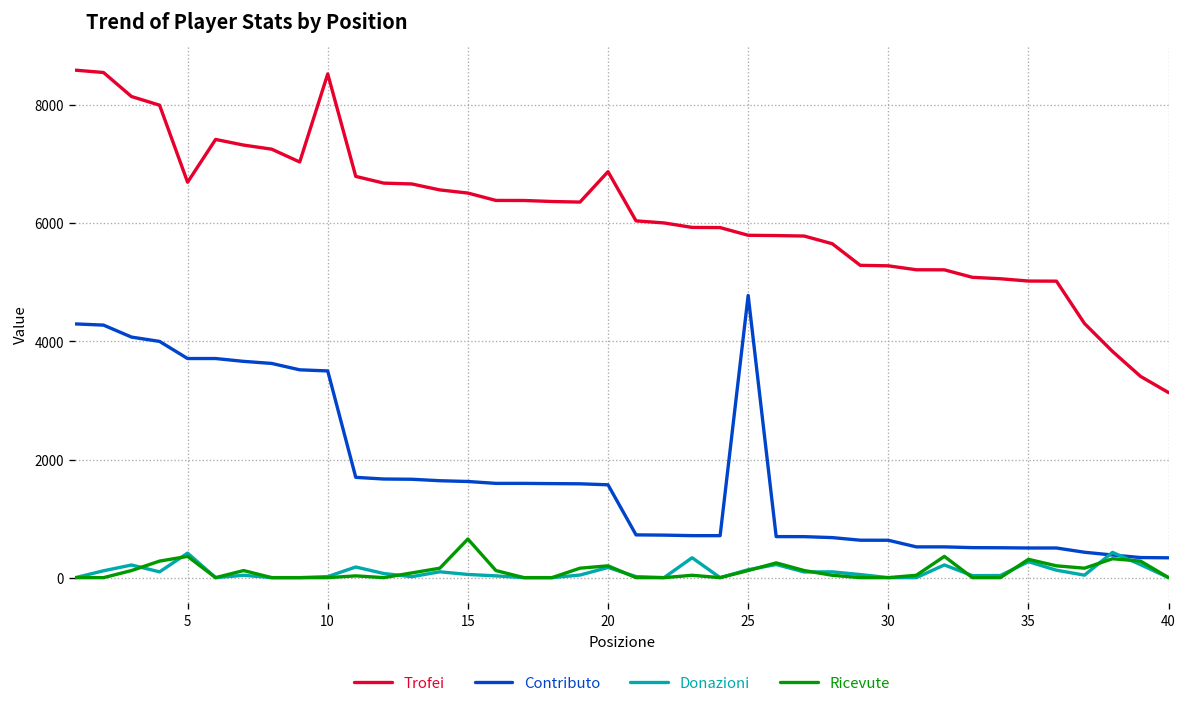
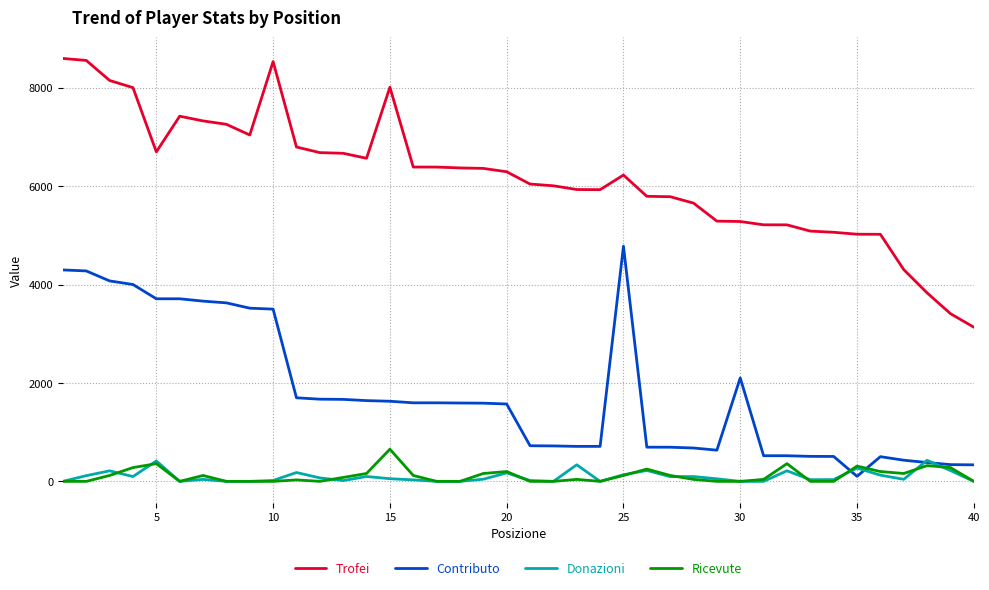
  {
    "Trofei": {
      "5": 6700,
      "10": 8500,
-     "15": 6500,
-     "20": 6900,
-     "25": 5800,
+     "15": 8000,
+     "20": 6300,
+     "25": 6200,
      "30": 5300,
      "35": 5000,
      "40": 3100
    },
    "Contributo": {
      "5": 3700,
      "10": 3500,
      "15": 1600,
      "20": 1600,
      "25": 4800,
-     "30": 600,
-     "35": 500,
+     "30": 2100,
+     "35": 100,
      "40": 300
    },
    "Donazioni": {
      "5": 400,
      "15": 100
    },
    "Ricevute": {
      "5": 400,
      "15": 700
    }
  }
